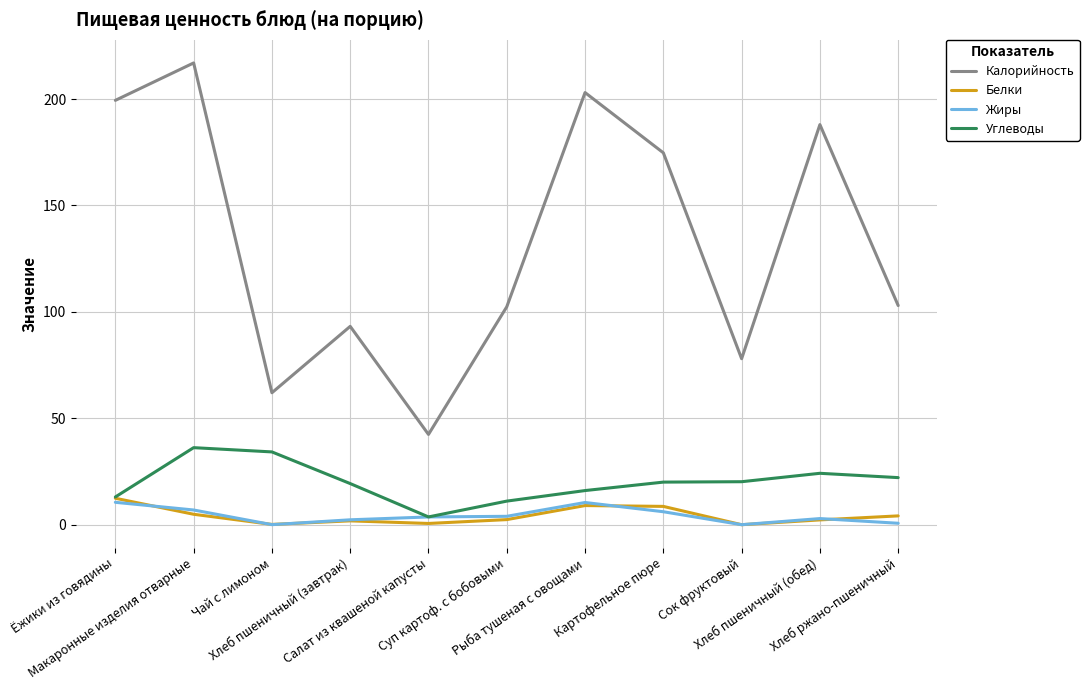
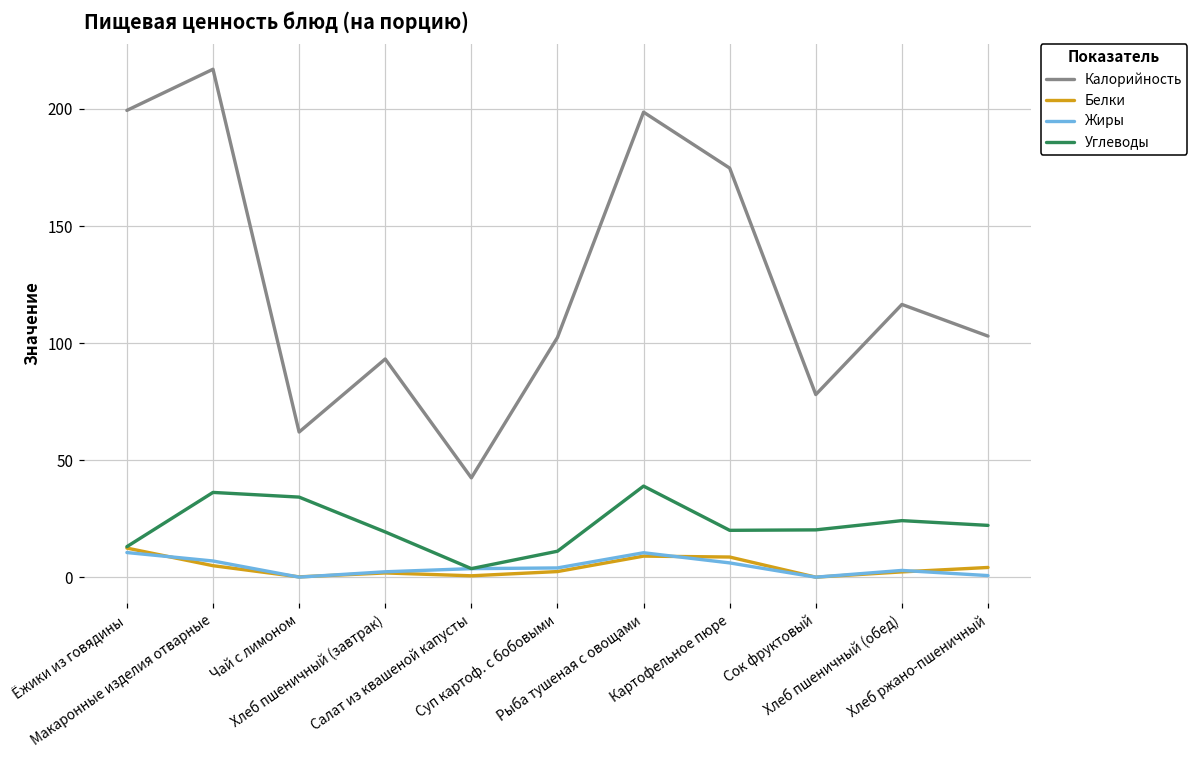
  {
    "Калорийность": {
      "Ёжики из говядины": 199,
      "Макаронные изделия отварные": 217,
      "Чай с лимоном": 62,
      "Хлеб пшеничный (завтрак)": 93,
      "Салат из квашеной капусты": 42,
      "Суп картоф. с бобовыми": 102,
-     "Рыба тушеная с овощами": 203,
+     "Рыба тушеная с овощами": 199,
      "Картофельное пюре": 175,
      "Сок фруктовый": 78,
-     "Хлеб пшеничный (обед)": 188,
+     "Хлеб пшеничный (обед)": 117,
      "Хлеб ржано-пшеничный": 103
    },
    "Белки": {
      "Макаронные изделия отварные": 5,
      "Салат из квашеной капусты": 1,
      "Суп картоф. с бобовыми": 2,
      "Рыба тушеная с овощами": 9,
      "Картофельное пюре": 9,
      "Хлеб ржано-пшеничный": 4
    },
    "Жиры": {
      "Ёжики из говядины": 11,
      "Макаронные изделия отварные": 7,
      "Суп картоф. с бобовыми": 4,
      "Рыба тушеная с овощами": 10,
      "Картофельное пюре": 6,
      "Хлеб ржано-пшеничный": 1
    },
    "Углеводы": {
      "Макаронные изделия отварные": 36,
      "Чай с лимоном": 34,
      "Хлеб пшеничный (завтрак)": 19,
      "Суп картоф. с бобовыми": 11,
-     "Рыба тушеная с овощами": 16,
+     "Рыба тушеная с овощами": 39,
      "Картофельное пюре": 20,
      "Сок фруктовый": 20,
      "Хлеб пшеничный (обед)": 24,
      "Хлеб ржано-пшеничный": 22
    }
  }
